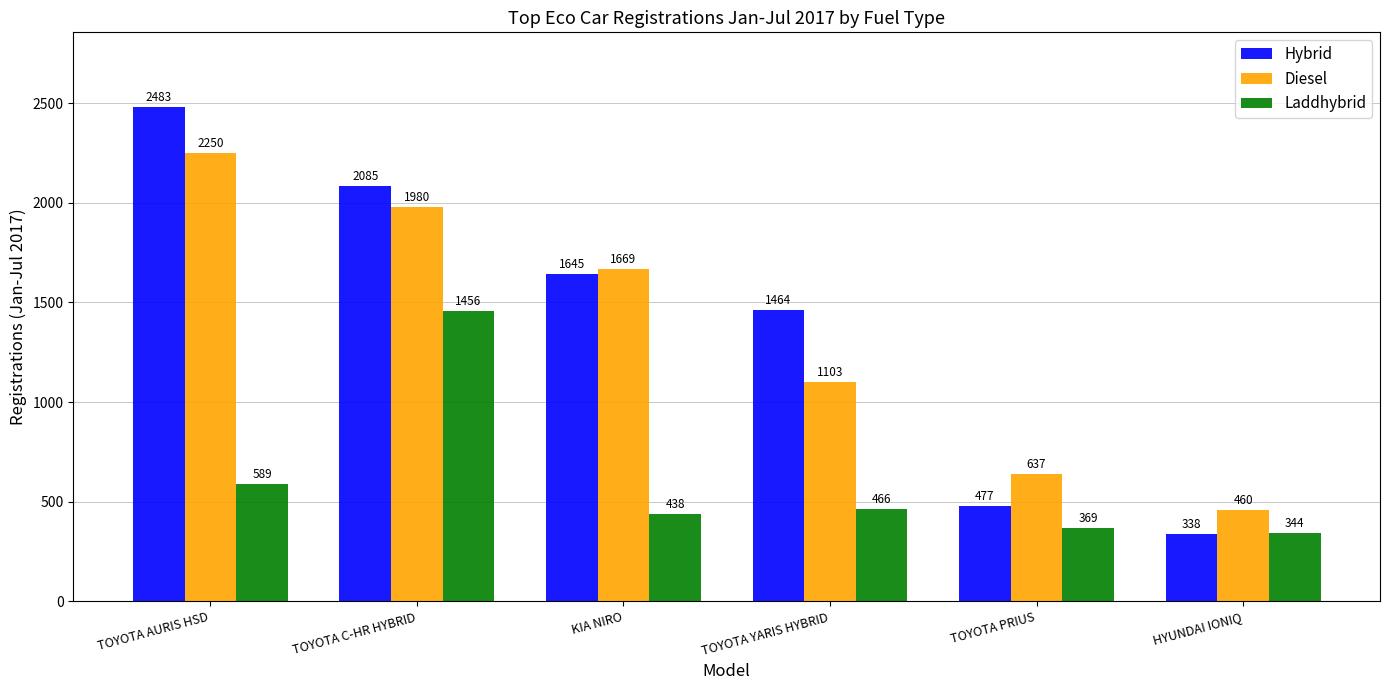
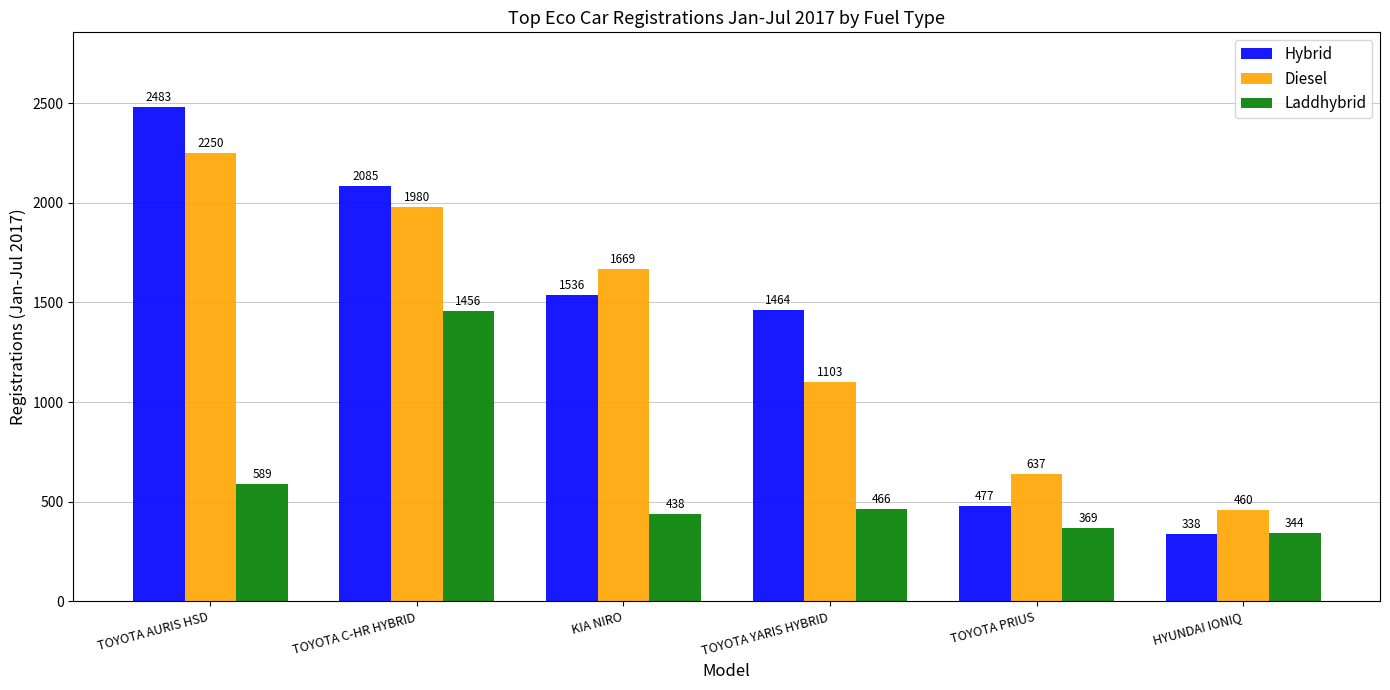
  {
    "Hybrid": {
      "TOYOTA AURIS HSD": 2483,
      "TOYOTA C-HR HYBRID": 2085,
-     "KIA NIRO": 1645,
+     "KIA NIRO": 1536,
      "TOYOTA YARIS HYBRID": 1464,
      "TOYOTA PRIUS": 477,
      "HYUNDAI IONIQ": 338
    },
    "Diesel": {
      "TOYOTA AURIS HSD": 2250,
      "TOYOTA C-HR HYBRID": 1980,
      "KIA NIRO": 1669,
      "TOYOTA YARIS HYBRID": 1103,
      "TOYOTA PRIUS": 637,
      "HYUNDAI IONIQ": 460
    },
    "Laddhybrid": {
      "TOYOTA AURIS HSD": 589,
      "TOYOTA C-HR HYBRID": 1456,
      "KIA NIRO": 438,
      "TOYOTA YARIS HYBRID": 466,
      "TOYOTA PRIUS": 369,
      "HYUNDAI IONIQ": 344
    }
  }
